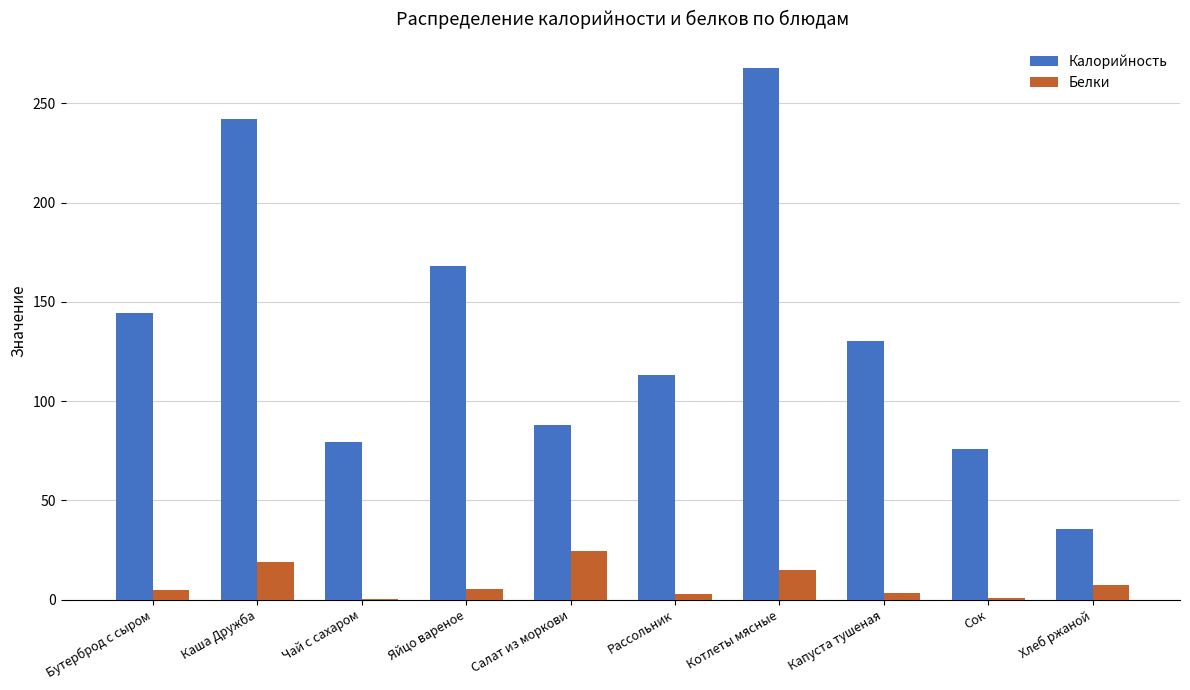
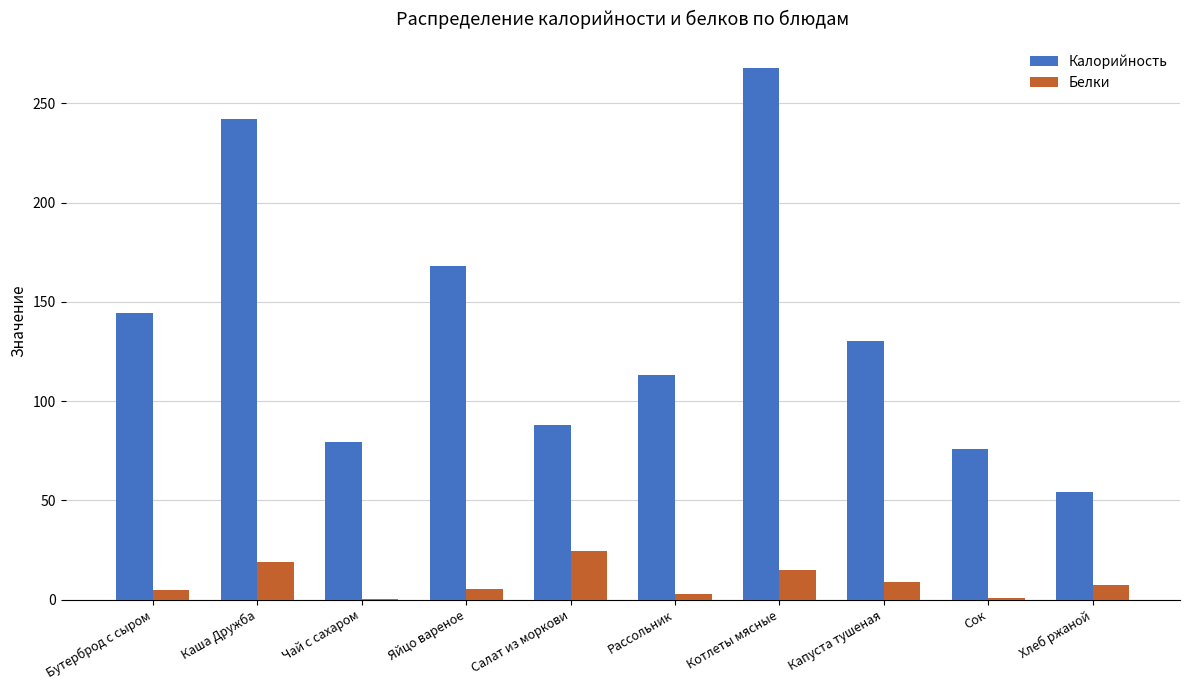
  {
    "Калорийность": {
      "Бутерброд с сыром": 144,
      "Каша Дружба": 242,
      "Чай с сахаром": 79,
      "Яйцо вареное": 168,
      "Салат из моркови": 88,
      "Рассольник": 113,
      "Котлеты мясные": 268,
      "Капуста тушеная": 130,
      "Сок": 76,
-     "Хлеб ржаной": 35
+     "Хлеб ржаной": 54
    },
    "Белки": {
      "Бутерброд с сыром": 5,
      "Каша Дружба": 19,
      "Яйцо вареное": 5,
      "Салат из моркови": 25,
      "Рассольник": 3,
      "Котлеты мясные": 15,
-     "Капуста тушеная": 3,
+     "Капуста тушеная": 9,
      "Хлеб ржаной": 7
    }
  }
